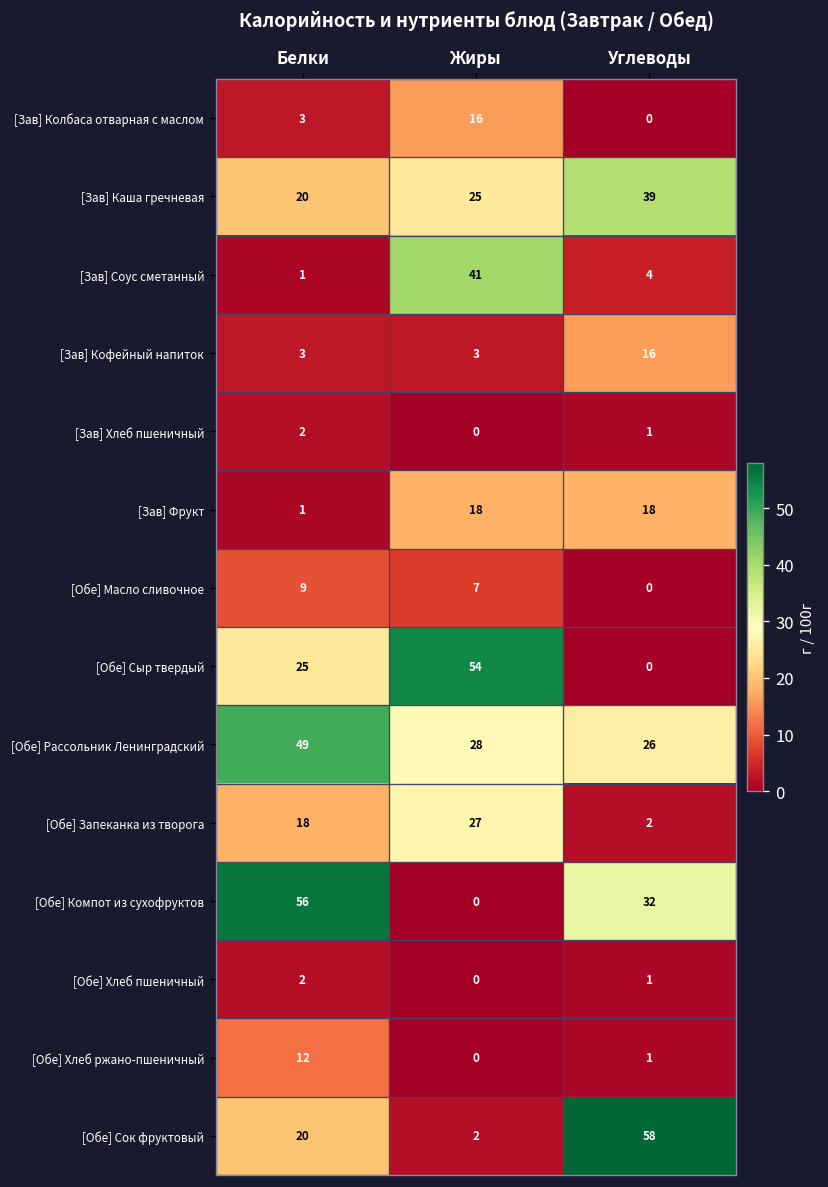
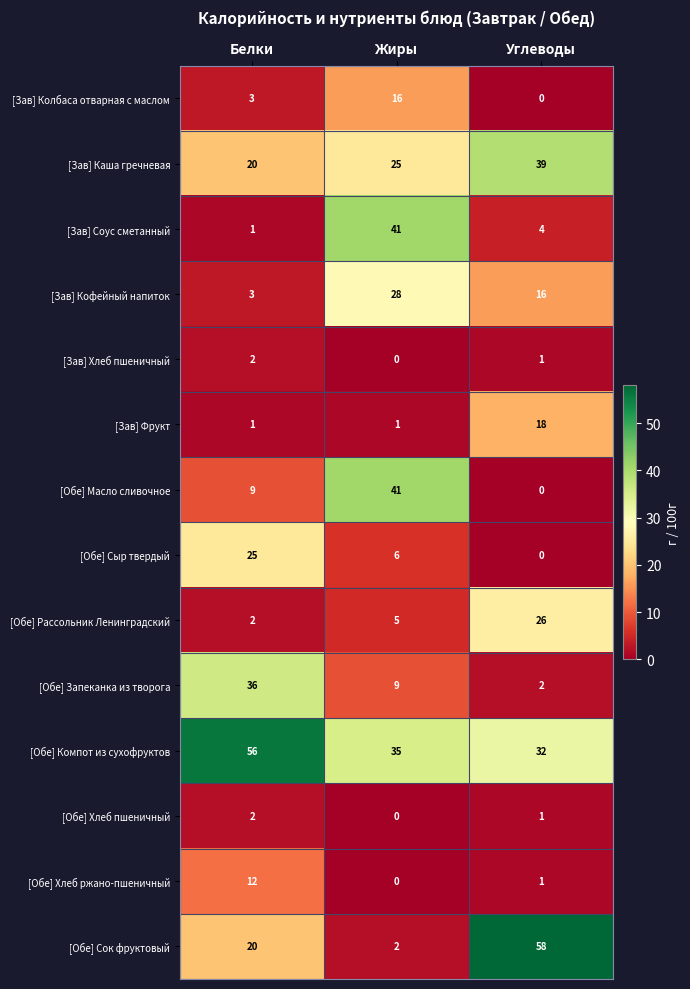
  {
    "[Зав] Колбаса отварная с маслом": {
      "Белки": 3,
      "Жиры": 16,
      "Углеводы": 0
    },
    "[Зав] Каша гречневая": {
      "Белки": 20,
      "Жиры": 25,
      "Углеводы": 39
    },
    "[Зав] Соус сметанный": {
      "Белки": 1,
      "Жиры": 41,
      "Углеводы": 4
    },
    "[Зав] Кофейный напиток": {
      "Белки": 3,
-     "Жиры": 3,
+     "Жиры": 28,
      "Углеводы": 16
    },
    "[Зав] Хлеб пшеничный": {
      "Белки": 2,
      "Жиры": 0,
      "Углеводы": 1
    },
    "[Зав] Фрукт": {
      "Белки": 1,
-     "Жиры": 18,
+     "Жиры": 1,
      "Углеводы": 18
    },
    "[Обе] Масло сливочное": {
      "Белки": 9,
-     "Жиры": 7,
+     "Жиры": 41,
      "Углеводы": 0
    },
    "[Обе] Сыр твердый": {
      "Белки": 25,
-     "Жиры": 54,
+     "Жиры": 6,
      "Углеводы": 0
    },
    "[Обе] Рассольник Ленинградский": {
-     "Белки": 49,
-     "Жиры": 28,
+     "Белки": 2,
+     "Жиры": 5,
      "Углеводы": 26
    },
    "[Обе] Запеканка из творога": {
-     "Белки": 18,
-     "Жиры": 27,
+     "Белки": 36,
+     "Жиры": 9,
      "Углеводы": 2
    },
    "[Обе] Компот из сухофруктов": {
      "Белки": 56,
-     "Жиры": 0,
+     "Жиры": 35,
      "Углеводы": 32
    },
    "[Обе] Хлеб пшеничный": {
      "Белки": 2,
      "Жиры": 0,
      "Углеводы": 1
    },
    "[Обе] Хлеб ржано-пшеничный": {
      "Белки": 12,
      "Жиры": 0,
      "Углеводы": 1
    },
    "[Обе] Сок фруктовый": {
      "Белки": 20,
      "Жиры": 2,
      "Углеводы": 58
    }
  }
